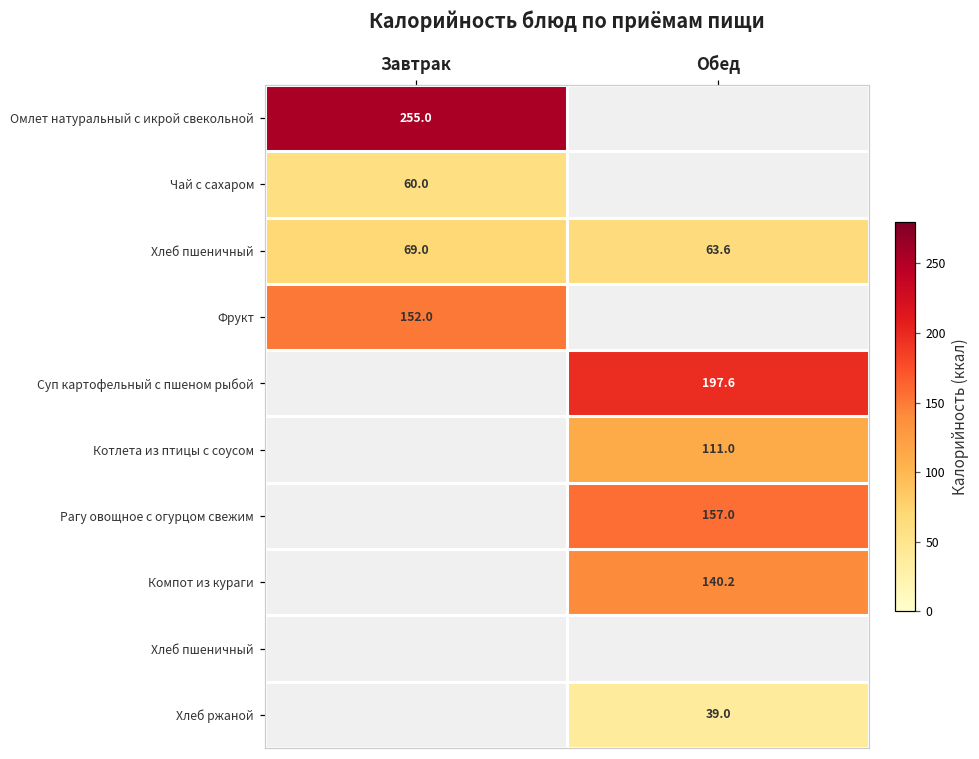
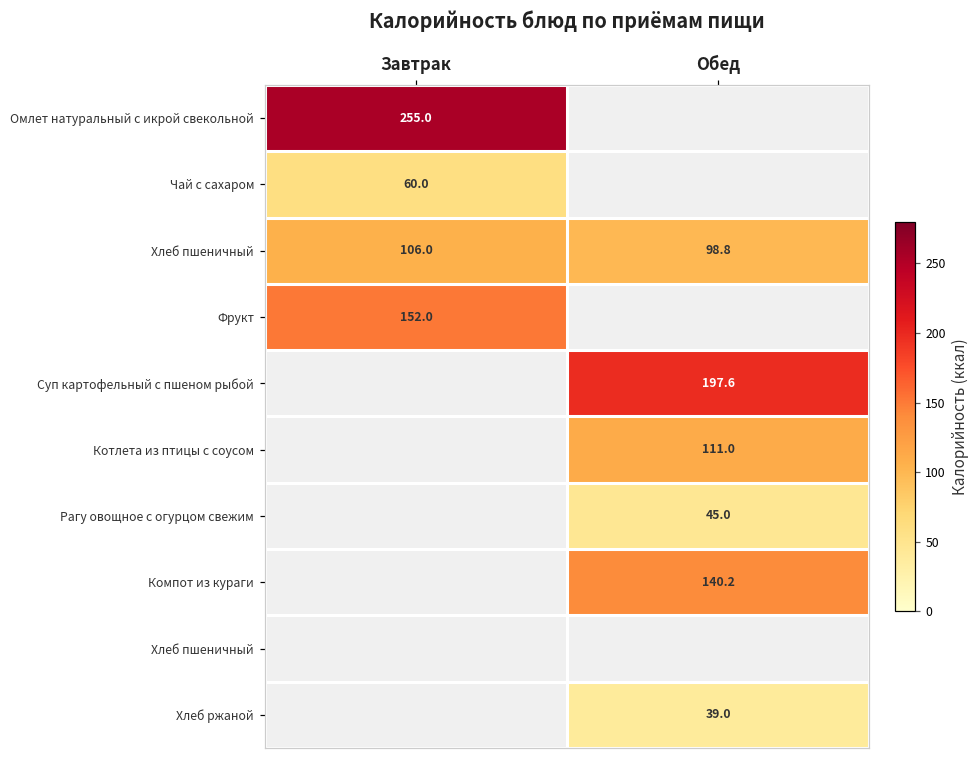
  {
    "Омлет натуральный с икрой свекольной": {
      "Завтрак": 255.0
    },
    "Чай с сахаром": {
      "Завтрак": 60.0
    },
    "Хлеб пшеничный": {
-     "Завтрак": 69.0,
-     "Обед": 63.6
+     "Завтрак": 106.0,
+     "Обед": 98.8
    },
    "Фрукт": {
      "Завтрак": 152.0
    },
    "Суп картофельный с пшеном рыбой": {
      "Обед": 197.6
    },
    "Котлета из птицы с соусом": {
      "Обед": 111.0
    },
    "Рагу овощное с огурцом свежим": {
-     "Обед": 157.0
+     "Обед": 45.0
    },
    "Компот из кураги": {
      "Обед": 140.2
    },
    "Хлеб ржаной": {
      "Обед": 39.0
    }
  }
